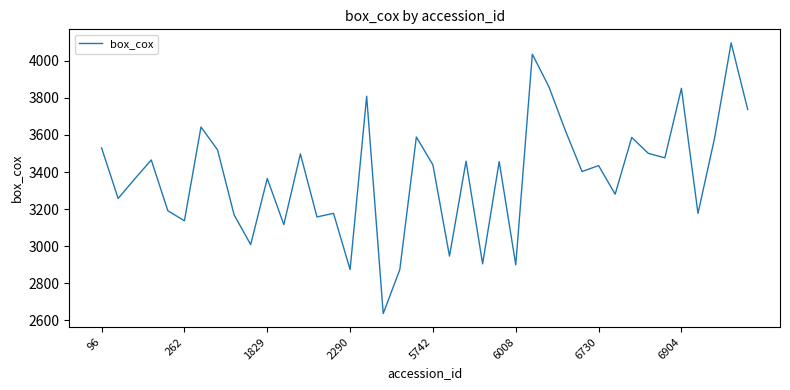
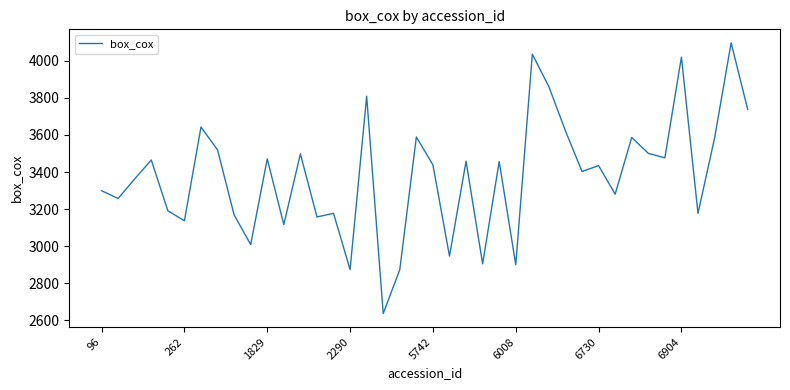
  {
-   "96": 3530,
+   "96": 3300,
    "262": 3140,
-   "1829": 3360,
+   "1829": 3470,
    "2290": 2870,
    "5742": 3440,
    "6008": 2900,
    "6730": 3430,
-   "6904": 3850
+   "6904": 4020
  }
